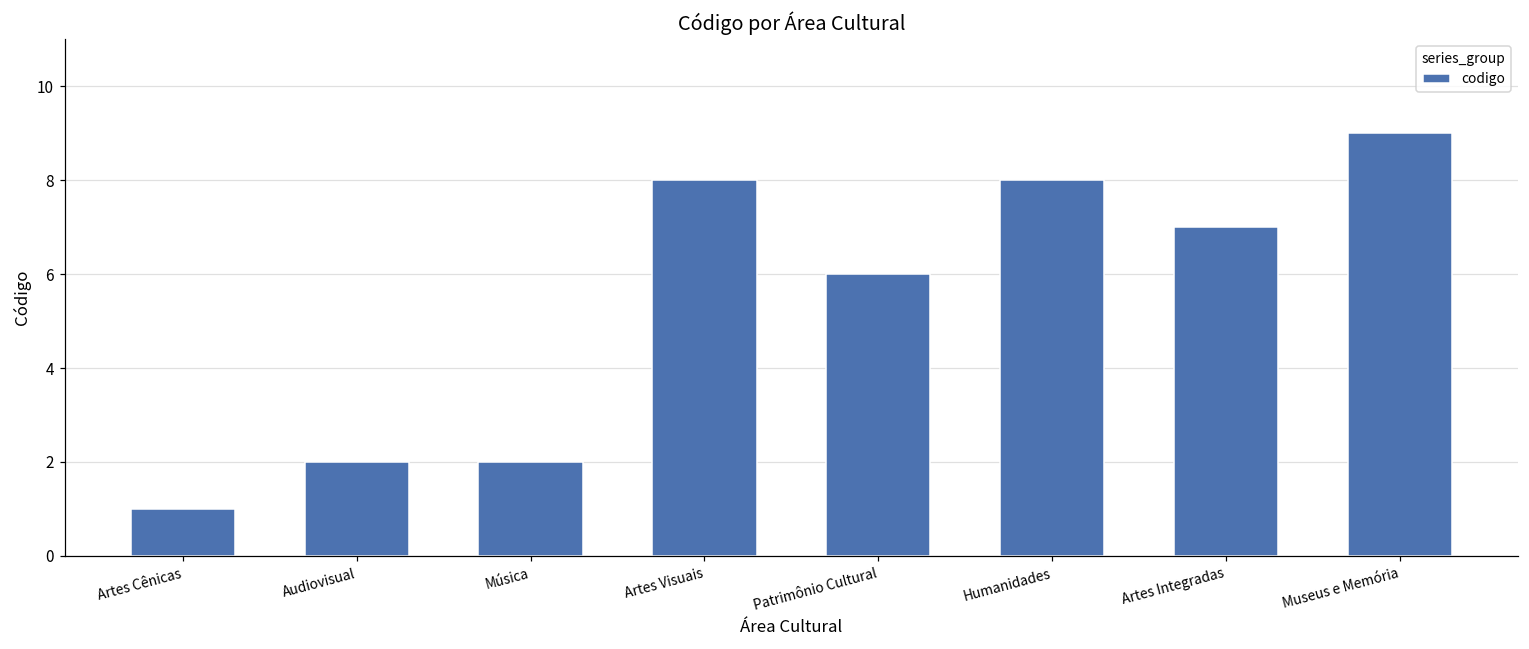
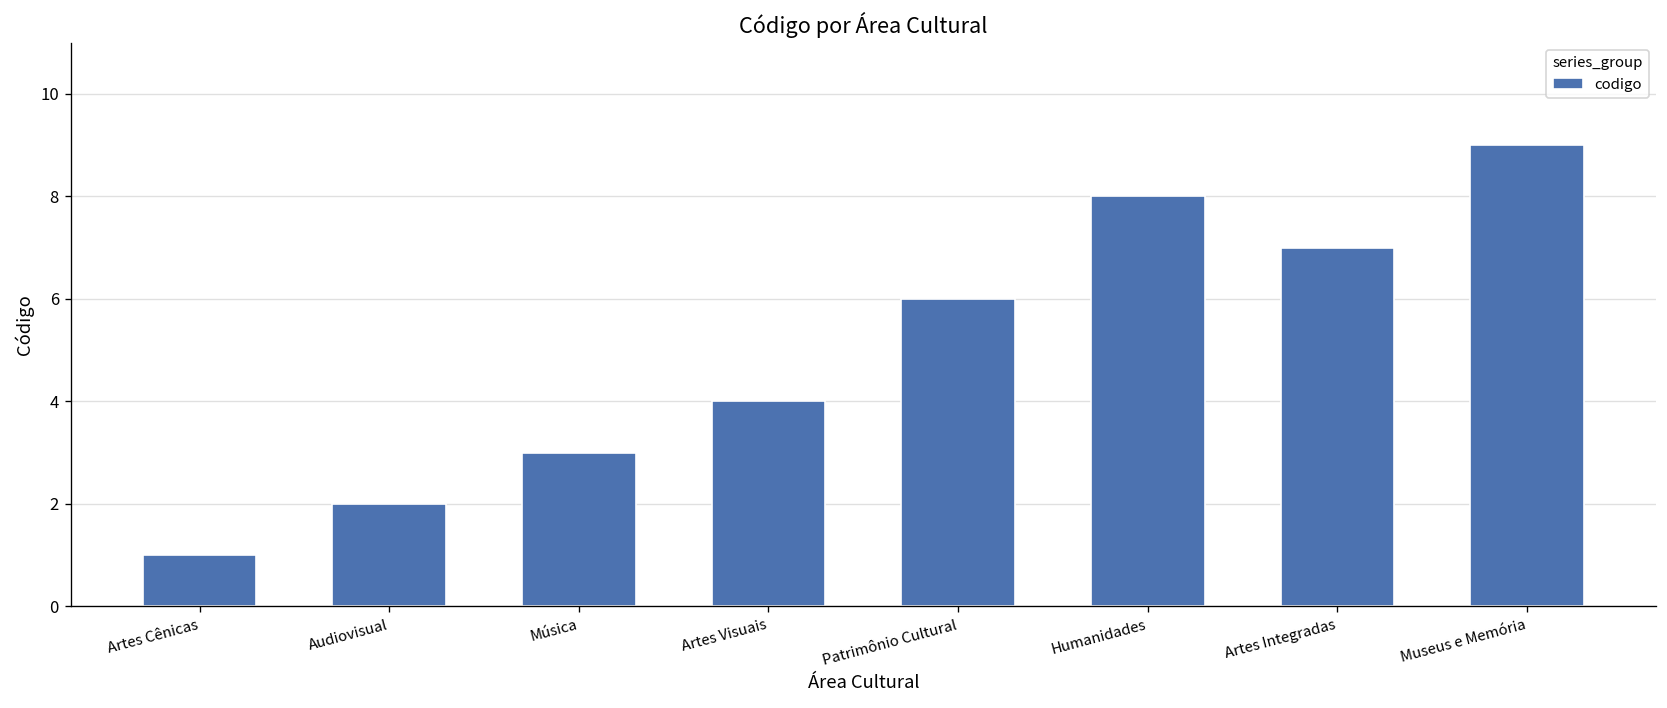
  {
    "Artes Cênicas": 1,
    "Audiovisual": 2,
-   "Música": 2,
-   "Artes Visuais": 8,
+   "Música": 3,
+   "Artes Visuais": 4,
    "Patrimônio Cultural": 6,
    "Humanidades": 8,
    "Artes Integradas": 7,
    "Museus e Memória": 9
  }
